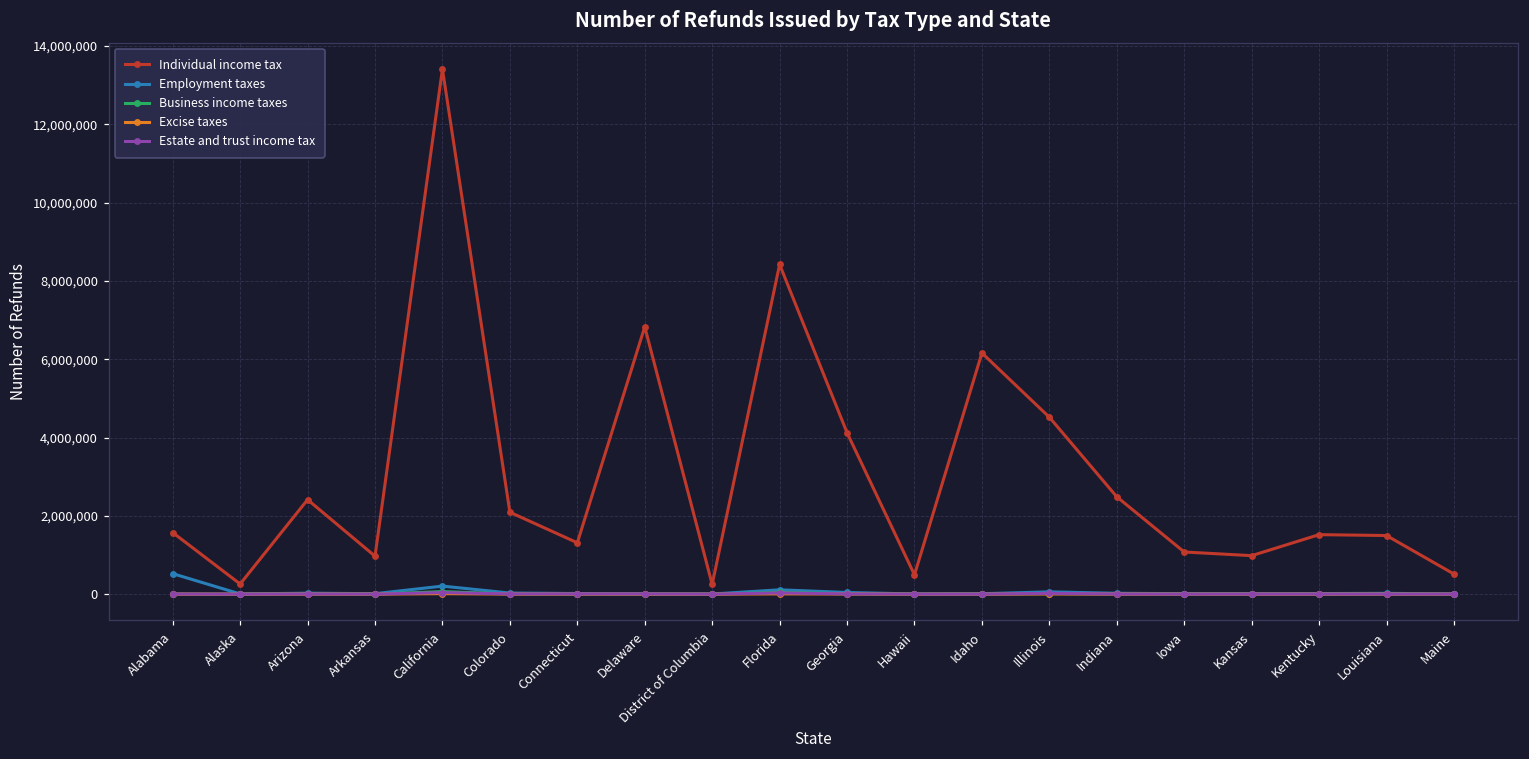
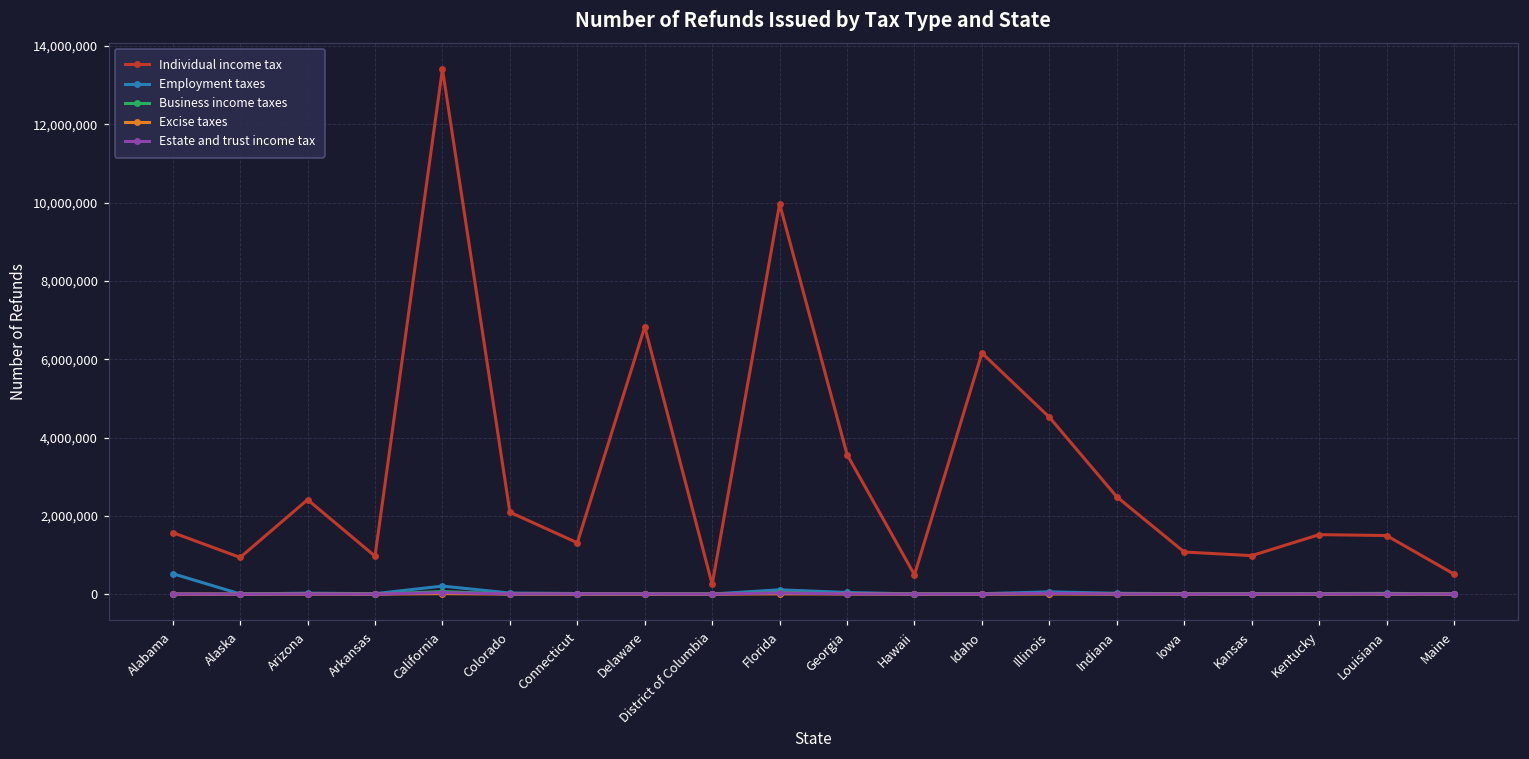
  {
    "Individual income tax": {
      "Alabama": "1,600,000",
-     "Alaska": "300,000",
+     "Alaska": "900,000",
      "Arizona": "2,400,000",
      "Arkansas": "1,000,000",
      "California": "13,400,000",
      "Colorado": "2,100,000",
      "Connecticut": "1,300,000",
      "Delaware": "6,800,000",
      "District of Columbia": "200,000",
-     "Florida": "8,400,000",
-     "Georgia": "4,100,000",
+     "Florida": "10,000,000",
+     "Georgia": "3,600,000",
      "Hawaii": "500,000",
      "Idaho": "6,200,000",
      "Illinois": "4,500,000",
      "Indiana": "2,500,000",
      "Iowa": "1,100,000",
      "Kansas": "1,000,000",
      "Kentucky": "1,500,000",
      "Louisiana": "1,500,000",
      "Maine": "500,000"
    },
    "Employment taxes": {
      "Alabama": "500,000",
      "California": "200,000"
    }
  }
